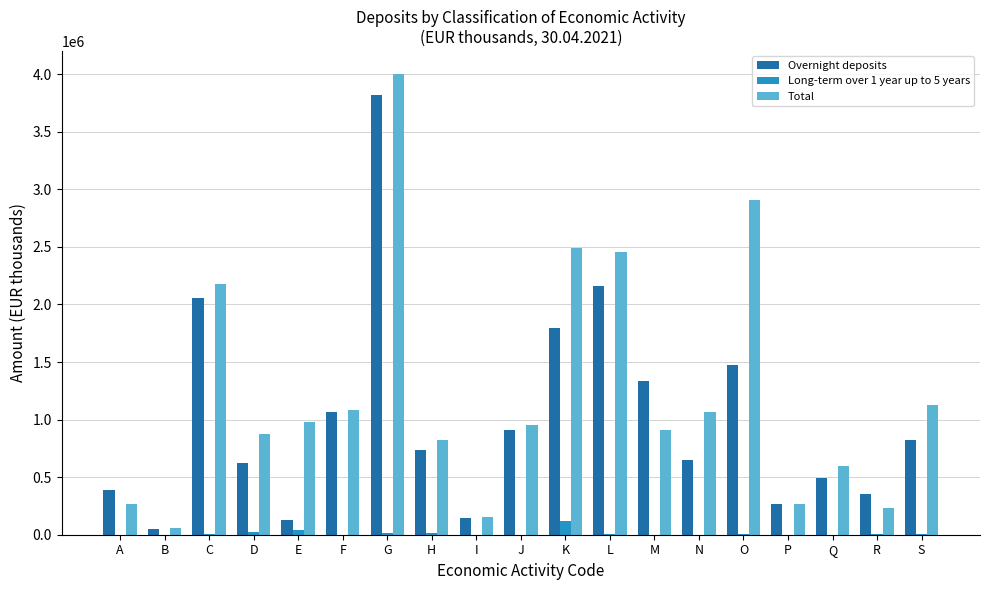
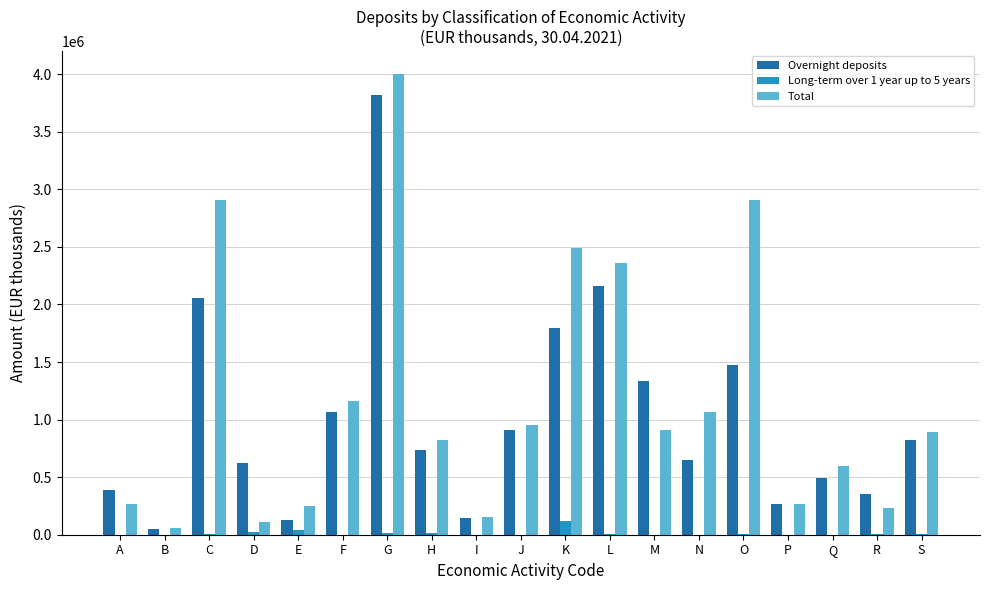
  {
    "Total": {
      "A": 270000,
      "B": 60000,
-     "C": 2180000,
-     "D": 870000,
-     "E": 980000,
-     "F": 1080000,
+     "C": 2910000,
+     "D": 110000,
+     "E": 250000,
+     "F": 1160000,
      "G": 4000000,
      "H": 820000,
      "I": 150000,
      "J": 950000,
      "K": 2490000,
-     "L": 2460000,
+     "L": 2360000,
      "M": 910000,
      "N": 1060000,
      "O": 2910000,
      "P": 270000,
      "Q": 600000,
      "R": 230000,
-     "S": 1130000
+     "S": 890000
    }
  }
